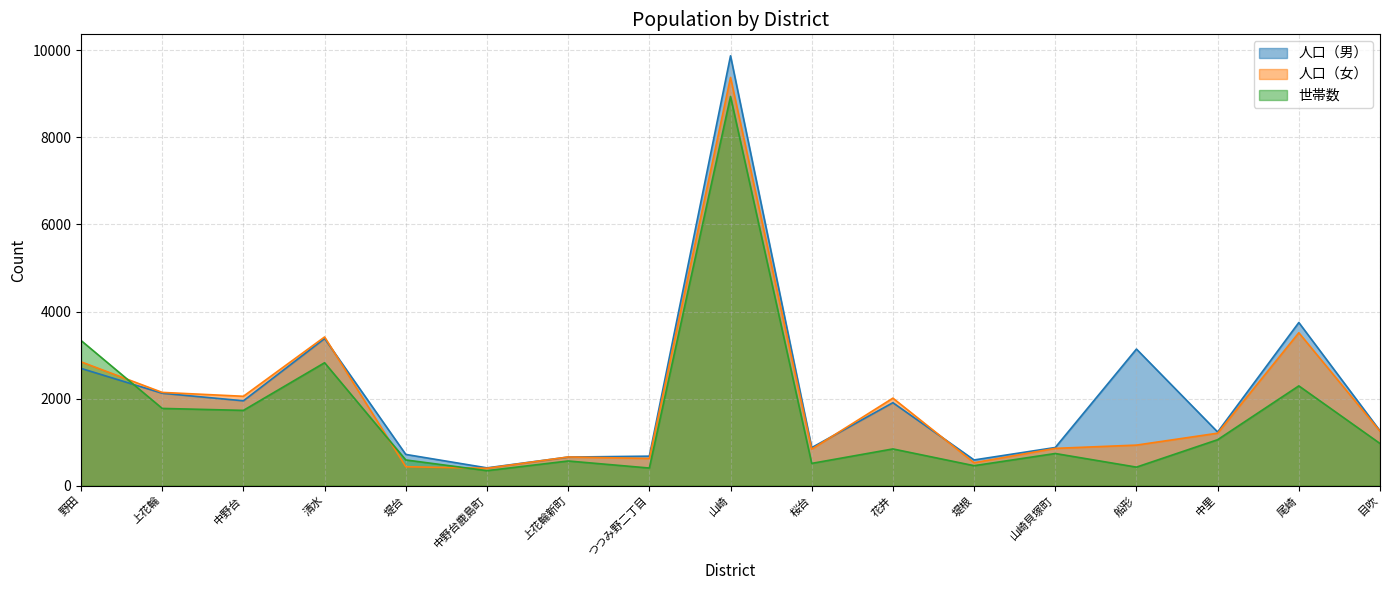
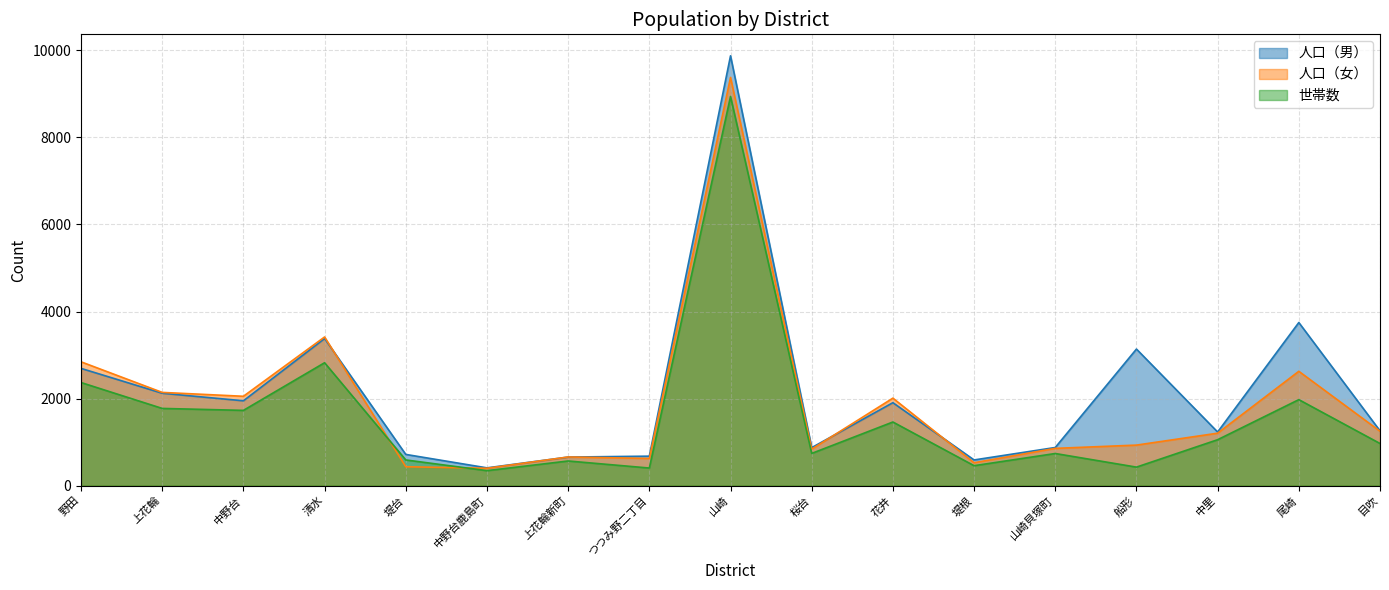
  {
    "人口（男）": {
      "野田": 2700,
      "中野台": 1900,
      "堤台": 700,
      "山崎": 9900,
      "花井": 1900,
      "堤根": 600,
      "船形": 3100,
      "尾崎": 3700
    },
    "人口（女）": {
      "野田": 2800,
      "中野台": 2100,
      "堤台": 400,
      "山崎": 9400,
      "花井": 2000,
      "堤根": 500,
      "船形": 900,
-     "尾崎": 3500
+     "尾崎": 2600
    },
    "世帯数": {
-     "野田": 3300,
+     "野田": 2400,
      "上花輪": 1800,
      "中野台": 1700,
      "清水": 2800,
      "堤台": 600,
      "上花輪新町": 600,
      "つつみ野二丁目": 400,
      "山崎": 8900,
-     "桜台": 500,
-     "花井": 800,
+     "桜台": 700,
+     "花井": 1500,
      "堤根": 500,
      "山崎貝塚町": 700,
      "船形": 400,
      "中里": 1100,
-     "尾崎": 2300,
+     "尾崎": 2000,
      "目吹": 1000
    }
  }
